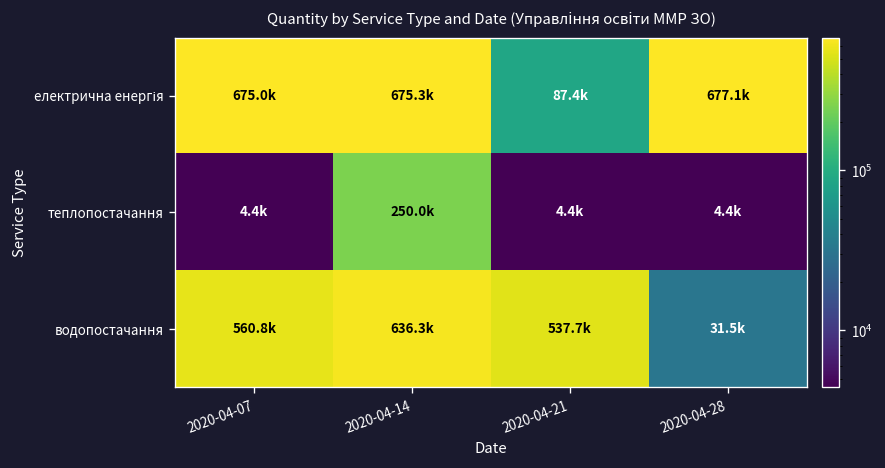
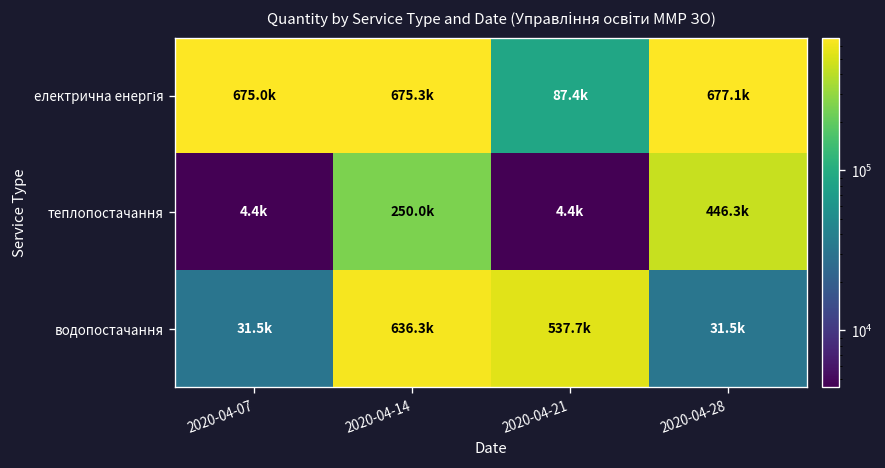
  {
    "електрична енергія": {
      "2020-04-07": "675.0k",
      "2020-04-14": "675.3k",
      "2020-04-21": "87.4k",
      "2020-04-28": "677.1k"
    },
    "теплопостачання": {
      "2020-04-07": "4.4k",
      "2020-04-14": "250.0k",
      "2020-04-21": "4.4k",
-     "2020-04-28": "4.4k"
+     "2020-04-28": "446.3k"
    },
    "водопостачання": {
-     "2020-04-07": "560.8k",
+     "2020-04-07": "31.5k",
      "2020-04-14": "636.3k",
      "2020-04-21": "537.7k",
      "2020-04-28": "31.5k"
    }
  }
